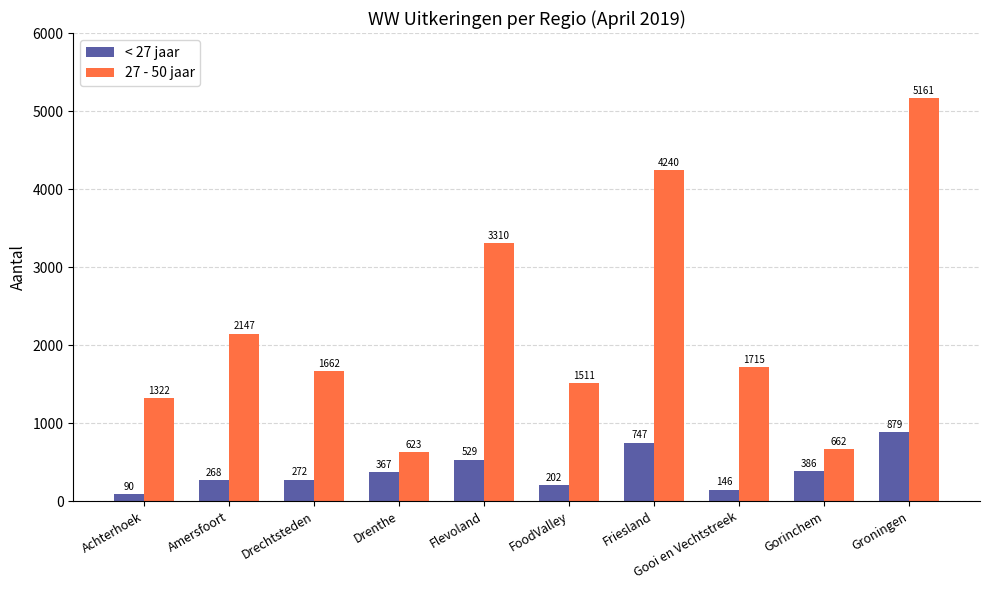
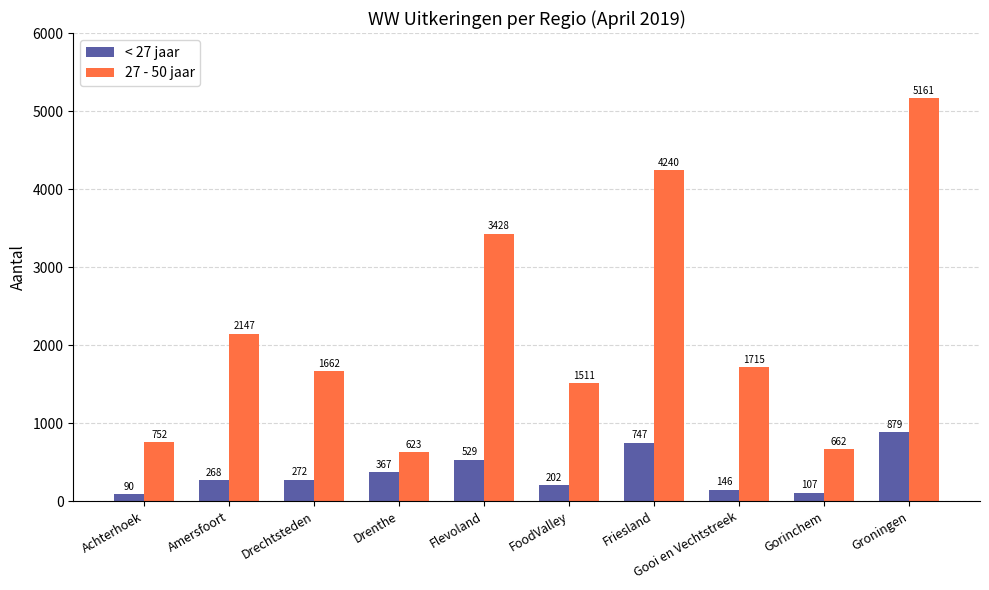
  {
    "< 27 jaar": {
      "Achterhoek": 90,
      "Amersfoort": 268,
      "Drechtsteden": 272,
      "Drenthe": 367,
      "Flevoland": 529,
      "FoodValley": 202,
      "Friesland": 747,
      "Gooi en Vechtstreek": 146,
-     "Gorinchem": 386,
+     "Gorinchem": 107,
      "Groningen": 879
    },
    "27 - 50 jaar": {
-     "Achterhoek": 1322,
+     "Achterhoek": 752,
      "Amersfoort": 2147,
      "Drechtsteden": 1662,
      "Drenthe": 623,
-     "Flevoland": 3310,
+     "Flevoland": 3428,
      "FoodValley": 1511,
      "Friesland": 4240,
      "Gooi en Vechtstreek": 1715,
      "Gorinchem": 662,
      "Groningen": 5161
    }
  }
